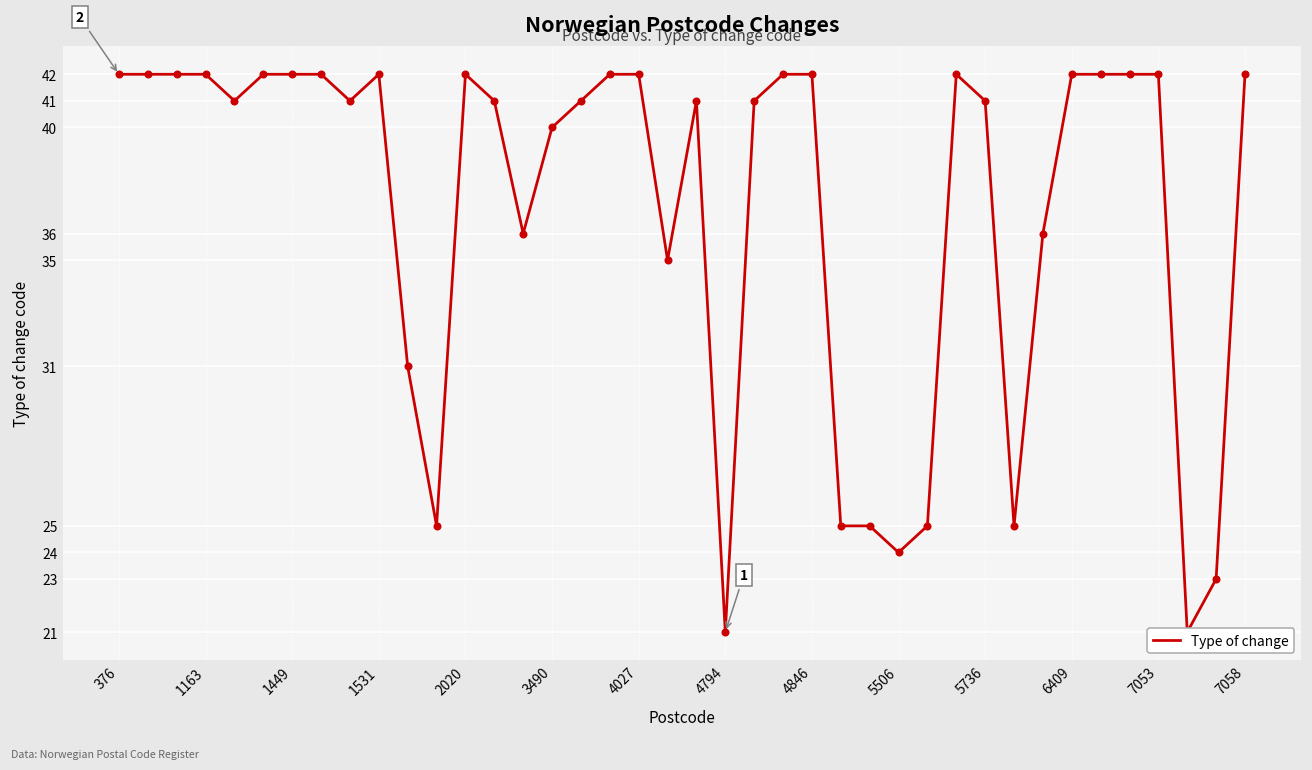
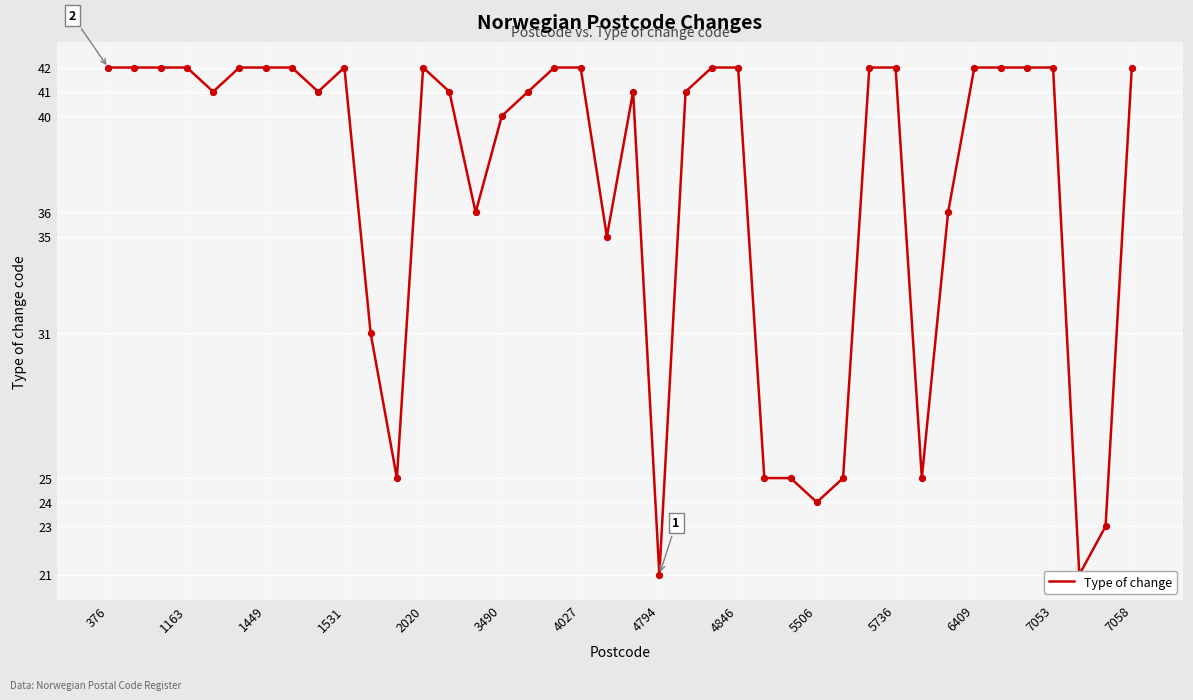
  {
    "1163": 42,
    "1449": 42,
    "1531": 42,
    "2020": 42,
    "3490": 40,
    "4027": 42,
    "4846": 42,
    "5506": 24,
-   "5736": 41,
+   "5736": 42,
    "6409": 42,
    "7053": 42,
    "7058": 42
  }
